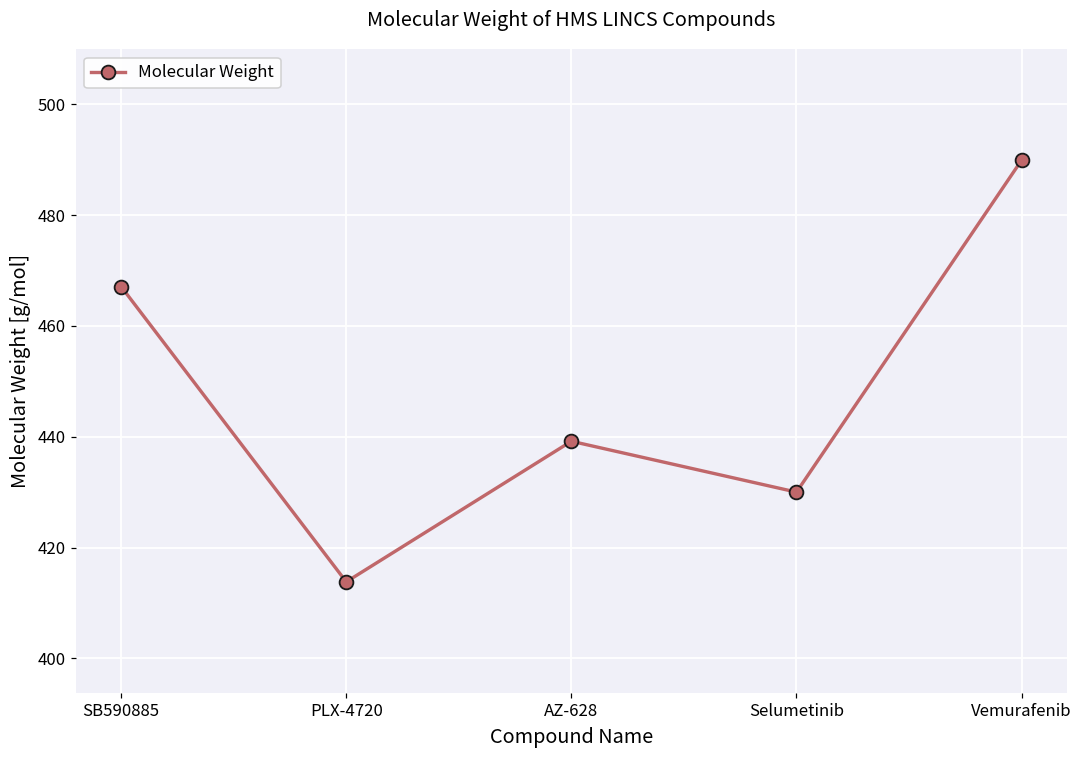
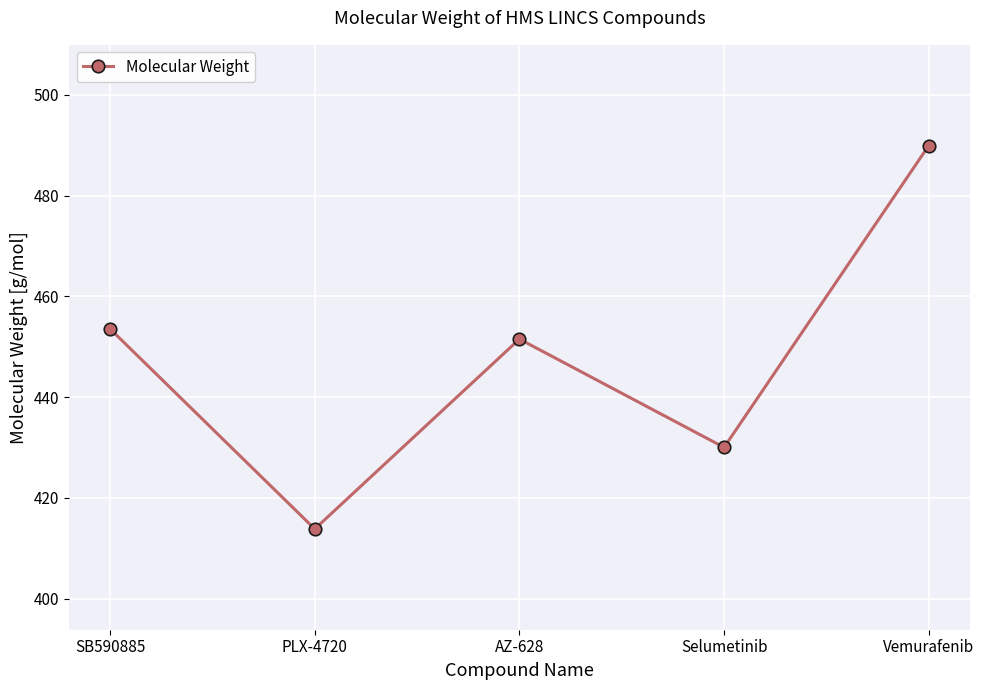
  {
-   "SB590885": 467,
+   "SB590885": 454,
    "PLX-4720": 414,
-   "AZ-628": 439,
+   "AZ-628": 452,
    "Selumetinib": 430,
    "Vemurafenib": 490
  }
